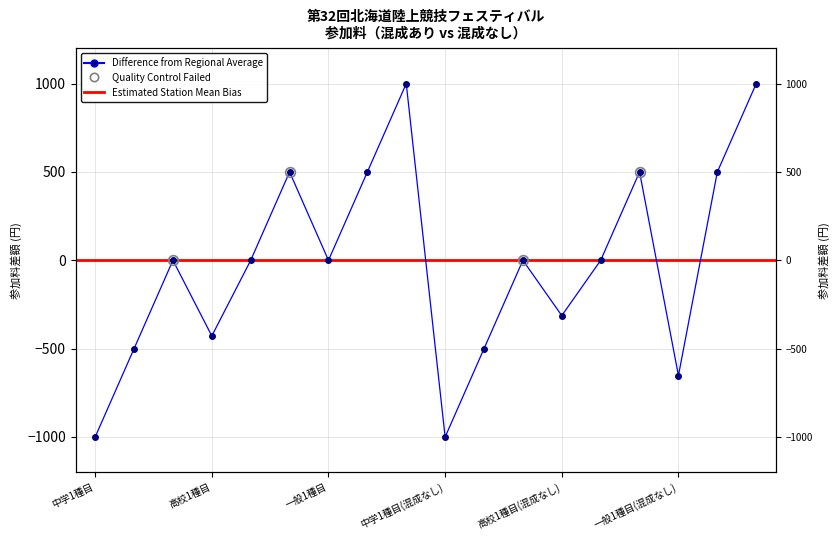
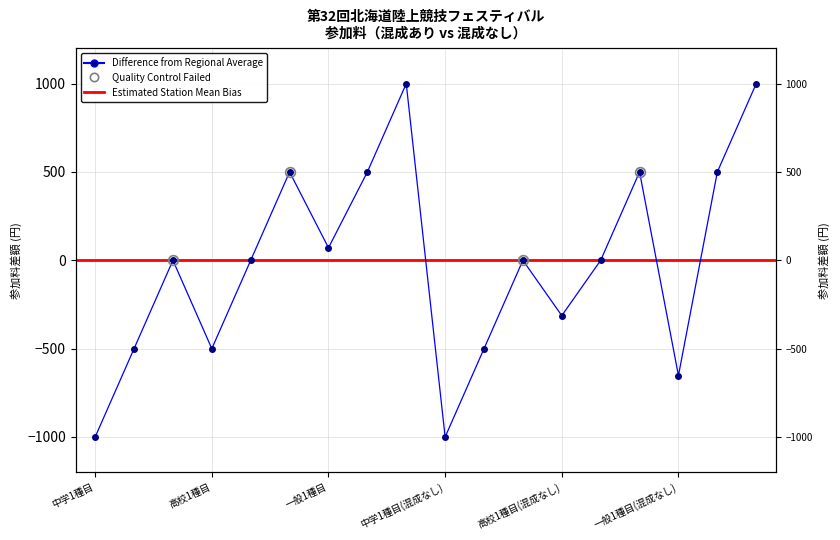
  {
    "Difference from Regional Average": {
      "中学1種目": -1000,
-     "高校1種目": -430,
-     "一般1種目": 0,
+     "高校1種目": -500,
+     "一般1種目": 70,
      "中学1種目(混成なし)": -1000,
      "高校1種目(混成なし)": -310,
      "一般1種目(混成なし)": -650
    }
  }
